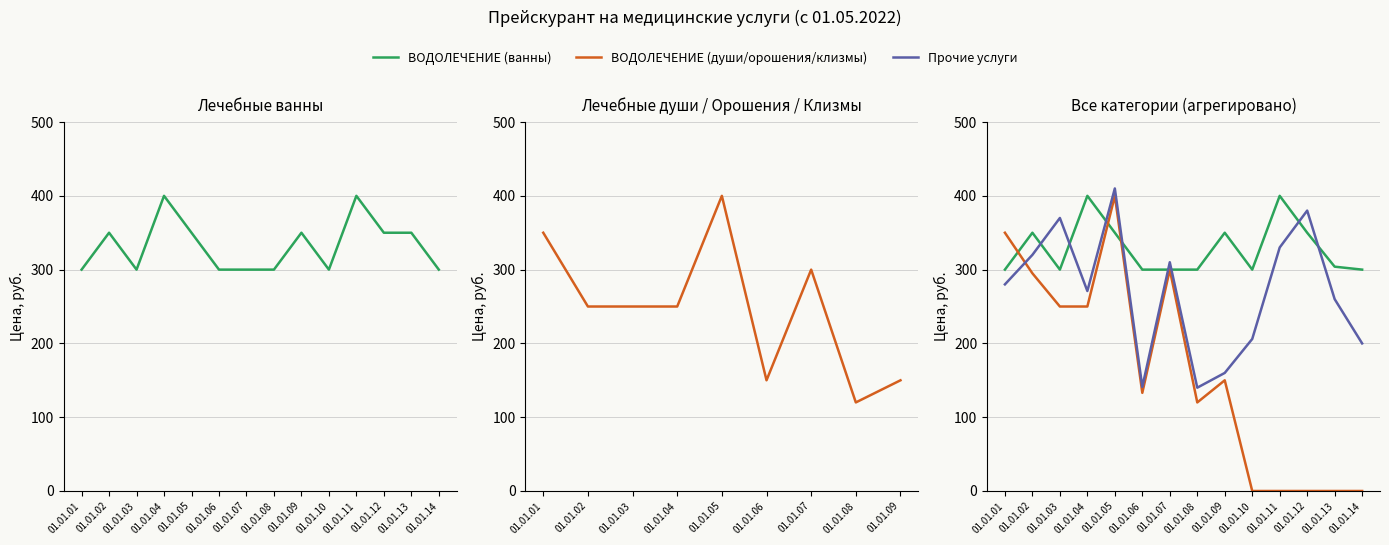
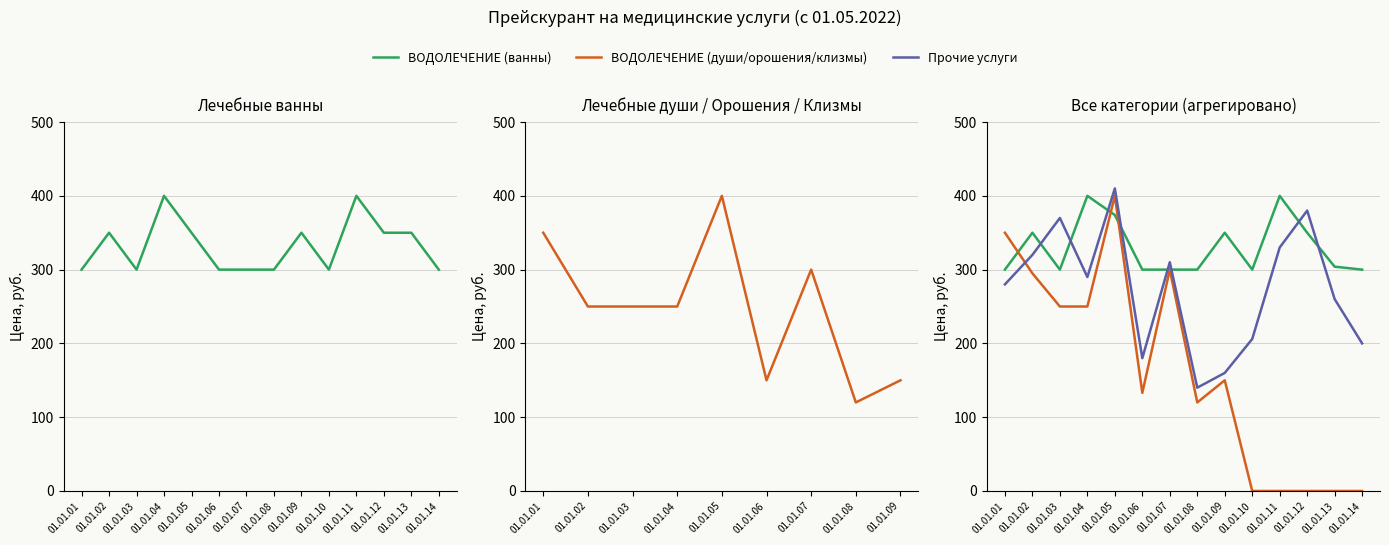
  {
    "Лечебные ванны": {
      "01.01.01": 300,
      "01.01.02": 350,
      "01.01.03": 300,
      "01.01.04": 400,
      "01.01.05": 350,
      "01.01.06": 300,
      "01.01.07": 300,
      "01.01.08": 300,
      "01.01.09": 350,
      "01.01.10": 300,
      "01.01.11": 400,
      "01.01.12": 350,
      "01.01.13": 350,
      "01.01.14": 300
    },
    "Лечебные души / Орошения / Клизмы": {
      "01.01.01": 350,
      "01.01.02": 250,
      "01.01.03": 250,
      "01.01.04": 250,
      "01.01.05": 400,
      "01.01.06": 150,
      "01.01.07": 300,
      "01.01.08": 120,
      "01.01.09": 150
    },
    "Все категории (агрегировано)": {
      "ВОДОЛЕЧЕНИЕ (ванны)": {
        "01.01.01": 300,
        "01.01.02": 350,
        "01.01.03": 300,
        "01.01.04": 400,
-       "01.01.05": 350,
+       "01.01.05": 370,
        "01.01.06": 300,
        "01.01.08": 300,
        "01.01.09": 350,
        "01.01.10": 300,
        "01.01.11": 400,
        "01.01.12": 350,
        "01.01.13": 300,
        "01.01.14": 300
      },
      "ВОДОЛЕЧЕНИЕ (души/орошения/клизмы)": {
        "01.01.01": 350,
        "01.01.02": 300,
        "01.01.03": 250,
        "01.01.04": 250,
        "01.01.05": 400,
        "01.01.06": 130,
        "01.01.08": 120,
        "01.01.09": 150,
        "01.01.10": 0,
        "01.01.11": 0,
        "01.01.12": 0,
        "01.01.13": 0,
        "01.01.14": 0
      },
      "Прочие услуги": {
        "01.01.01": 280,
        "01.01.02": 320,
        "01.01.03": 370,
-       "01.01.04": 270,
+       "01.01.04": 290,
        "01.01.05": 410,
-       "01.01.06": 140,
+       "01.01.06": 180,
        "01.01.07": 310,
        "01.01.08": 140,
        "01.01.09": 160,
        "01.01.10": 210,
        "01.01.11": 330,
        "01.01.12": 380,
        "01.01.13": 260,
        "01.01.14": 200
      }
    }
  }
